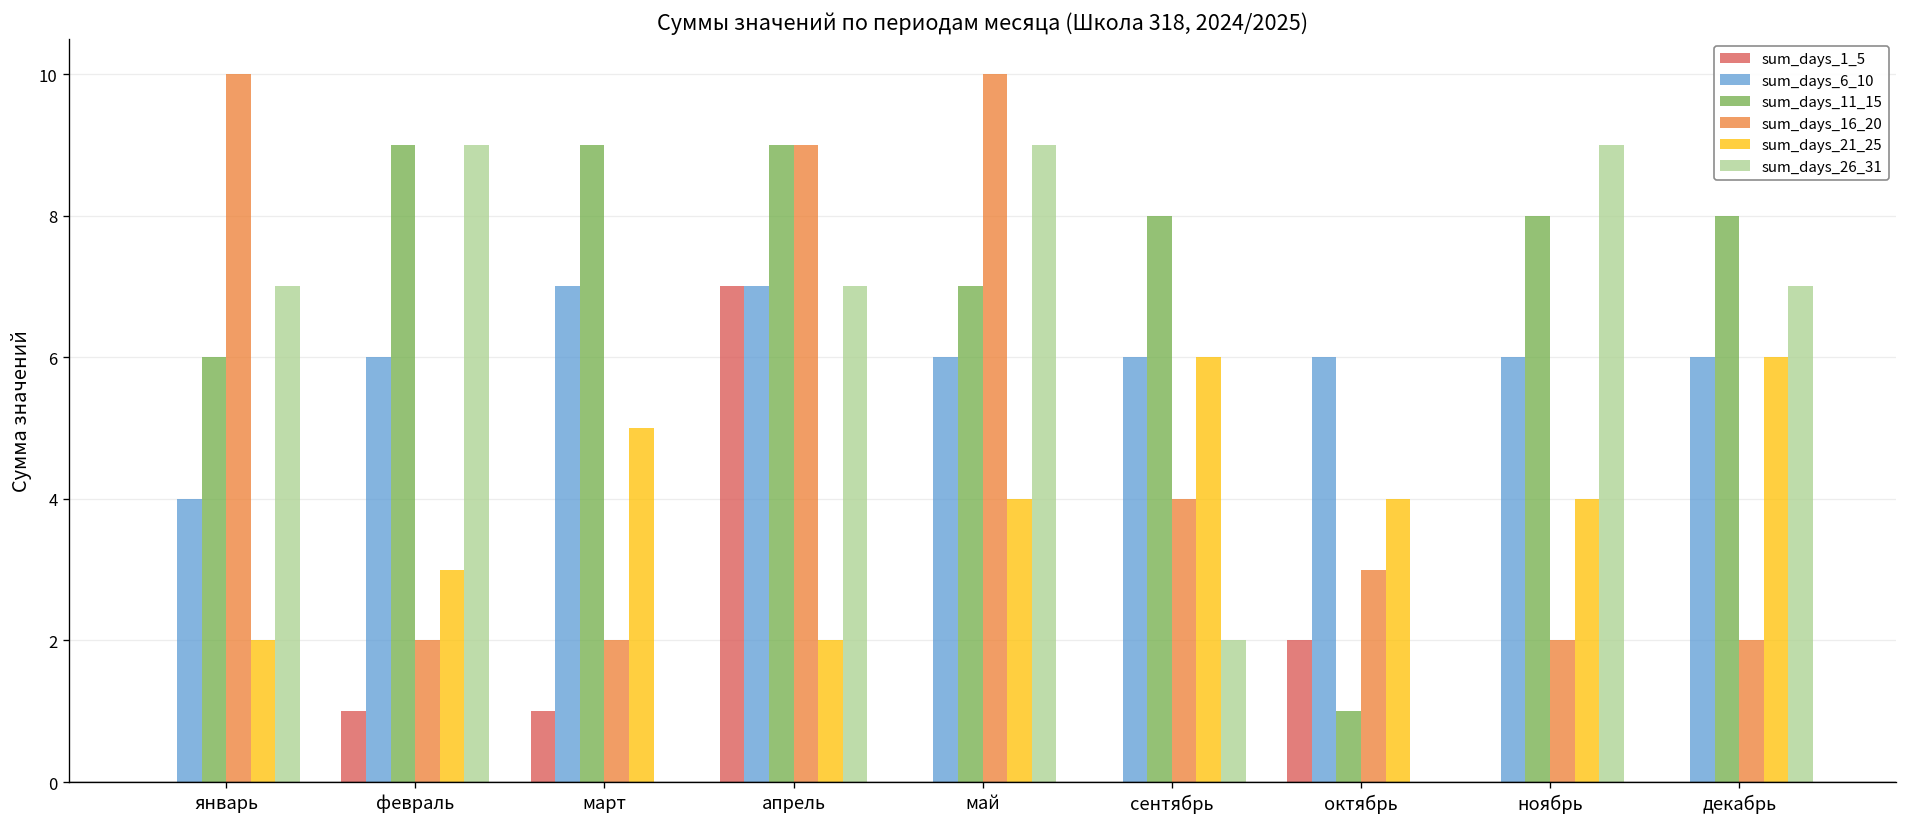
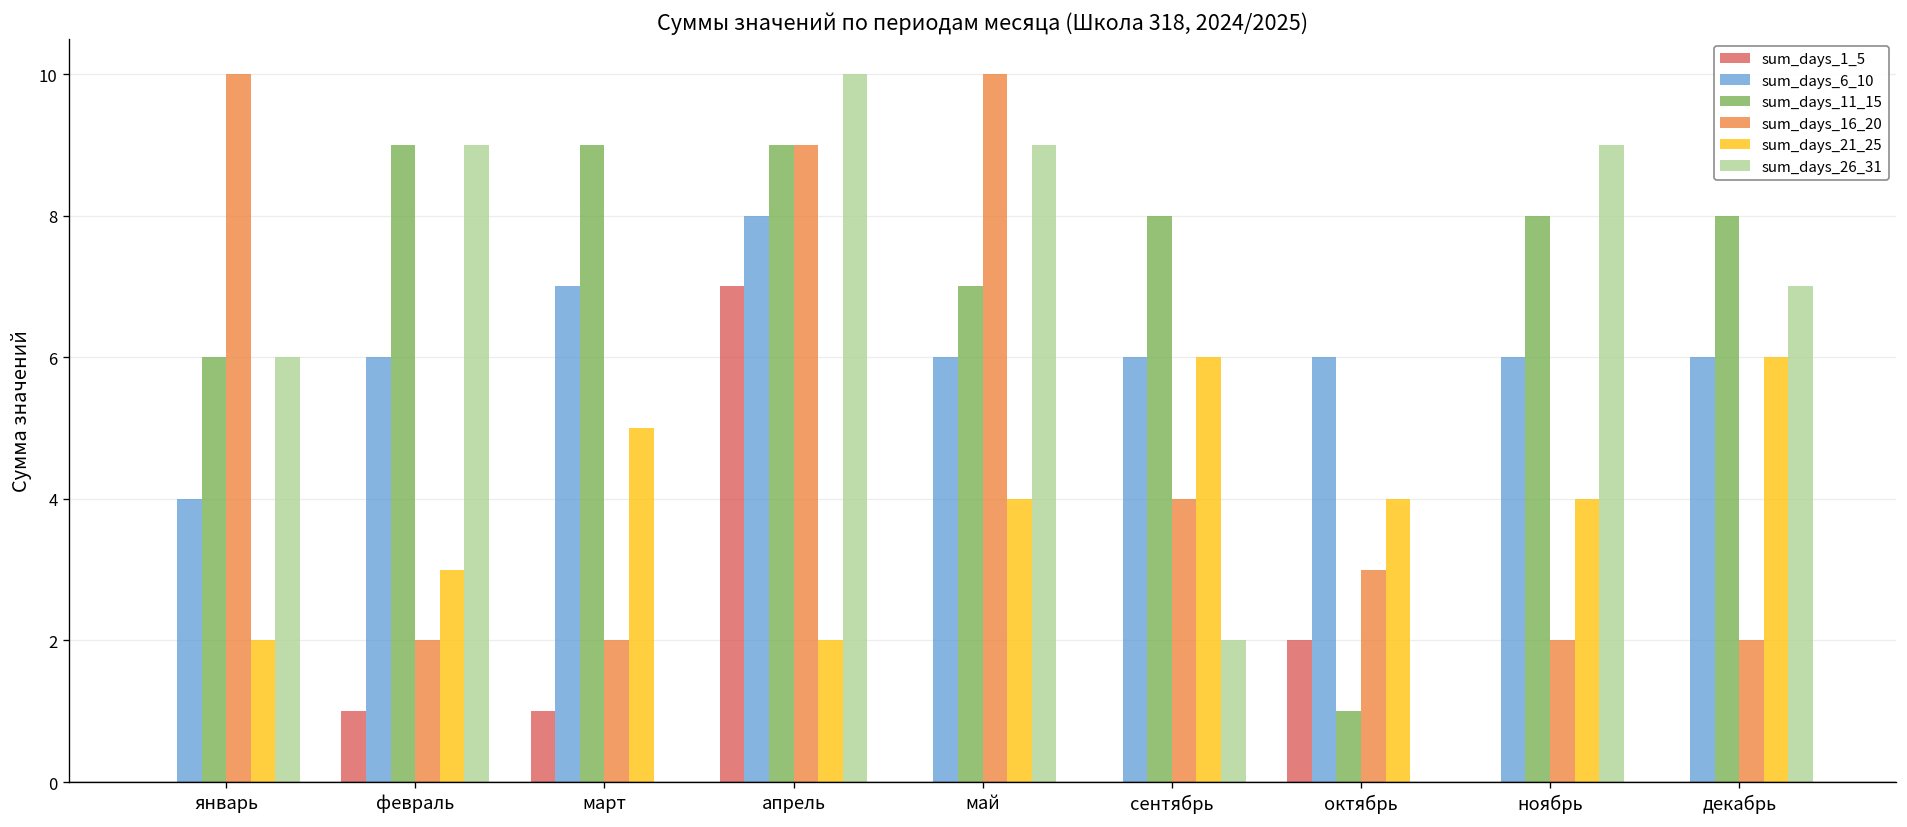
  {
    "sum_days_6_10": {
      "январь": 4,
      "февраль": 6,
      "март": 7,
-     "апрель": 7,
+     "апрель": 8,
      "май": 6,
      "сентябрь": 6,
      "октябрь": 6,
      "ноябрь": 6,
      "декабрь": 6
    },
    "sum_days_11_15": {
      "январь": 6,
      "февраль": 9,
      "март": 9,
      "апрель": 9,
      "май": 7,
      "сентябрь": 8,
      "октябрь": 1,
      "ноябрь": 8,
      "декабрь": 8
    },
    "sum_days_21_25": {
      "январь": 2,
      "февраль": 3,
      "март": 5,
      "апрель": 2,
      "май": 4,
      "сентябрь": 6,
      "октябрь": 4,
      "ноябрь": 4,
      "декабрь": 6
    },
    "sum_days_26_31": {
-     "январь": 7,
+     "январь": 6,
      "февраль": 9,
      "март": 0,
-     "апрель": 7,
+     "апрель": 10,
      "май": 9,
      "сентябрь": 2,
      "октябрь": 0,
      "ноябрь": 9,
      "декабрь": 7
    }
  }
